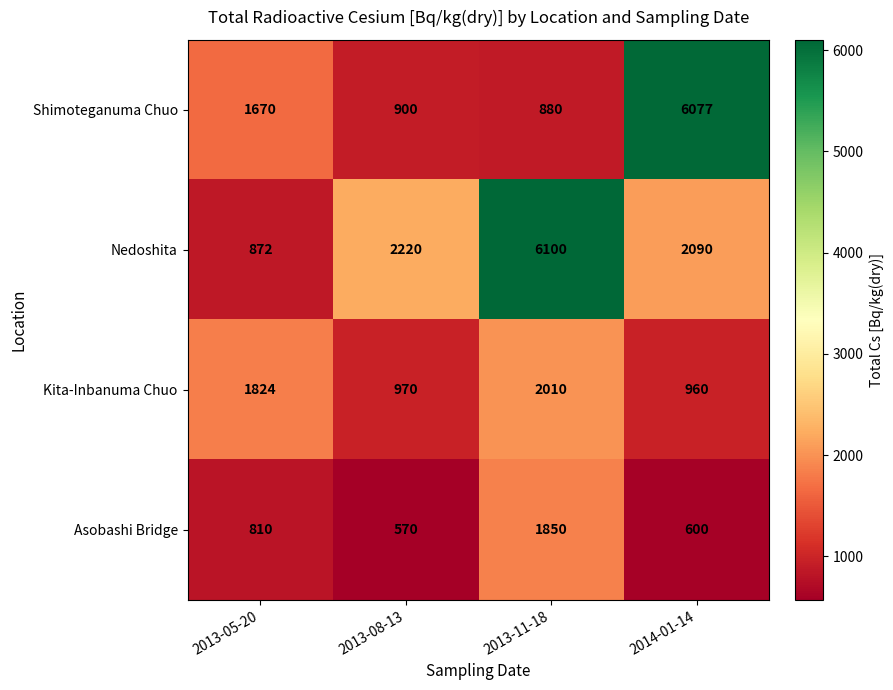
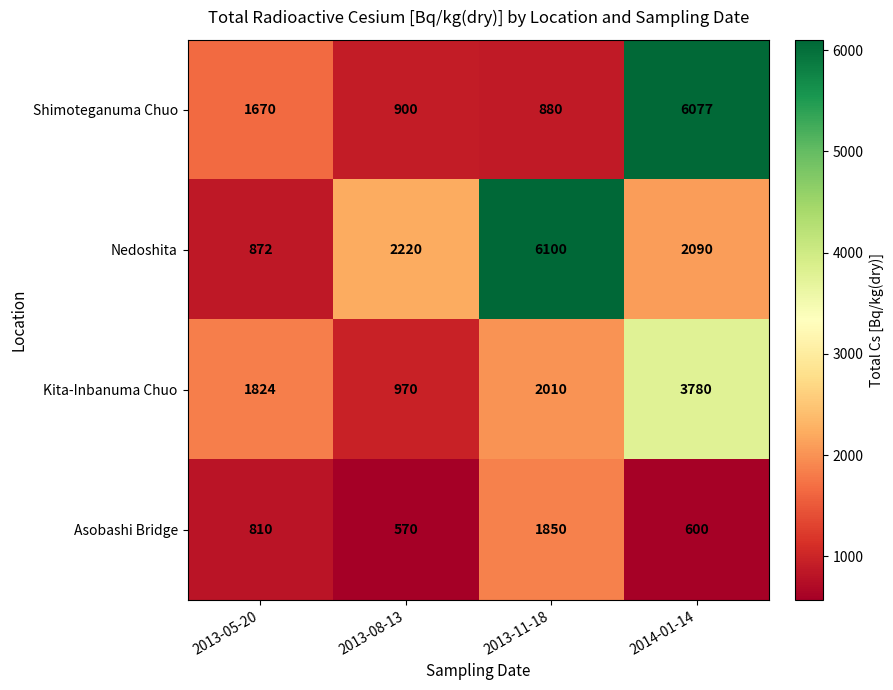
  {
    "Shimoteganuma Chuo": {
      "2013-05-20": 1670,
      "2013-08-13": 900,
      "2013-11-18": 880,
      "2014-01-14": 6077
    },
    "Nedoshita": {
      "2013-05-20": 872,
      "2013-08-13": 2220,
      "2013-11-18": 6100,
      "2014-01-14": 2090
    },
    "Kita-Inbanuma Chuo": {
      "2013-05-20": 1824,
      "2013-08-13": 970,
      "2013-11-18": 2010,
-     "2014-01-14": 960
+     "2014-01-14": 3780
    },
    "Asobashi Bridge": {
      "2013-05-20": 810,
      "2013-08-13": 570,
      "2013-11-18": 1850,
      "2014-01-14": 600
    }
  }
